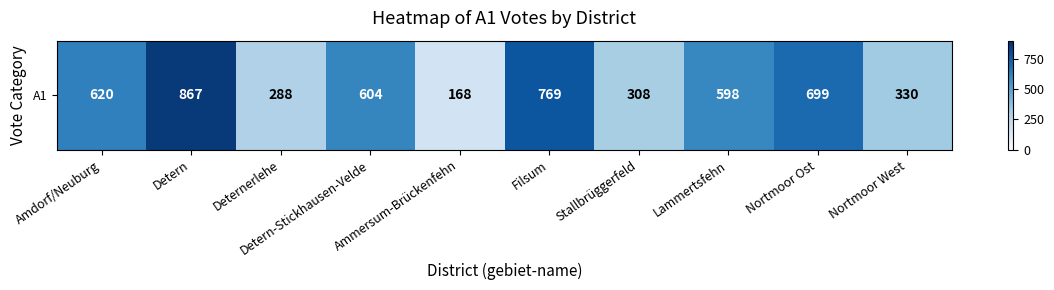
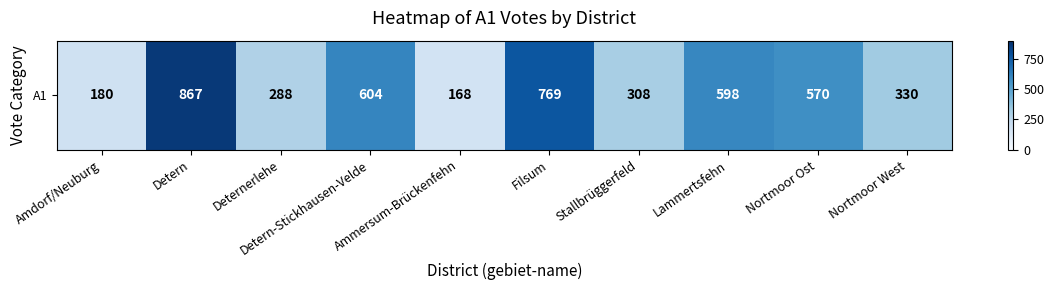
  {
    "A1": {
-     "Amdorf/Neuburg": 620,
+     "Amdorf/Neuburg": 180,
      "Detern": 867,
      "Deternerlehe": 288,
      "Detern-Stickhausen-Velde": 604,
      "Ammersum-Brückenfehn": 168,
      "Filsum": 769,
      "Stallbrüggerfeld": 308,
      "Lammertsfehn": 598,
-     "Nortmoor Ost": 699,
+     "Nortmoor Ost": 570,
      "Nortmoor West": 330
    }
  }
